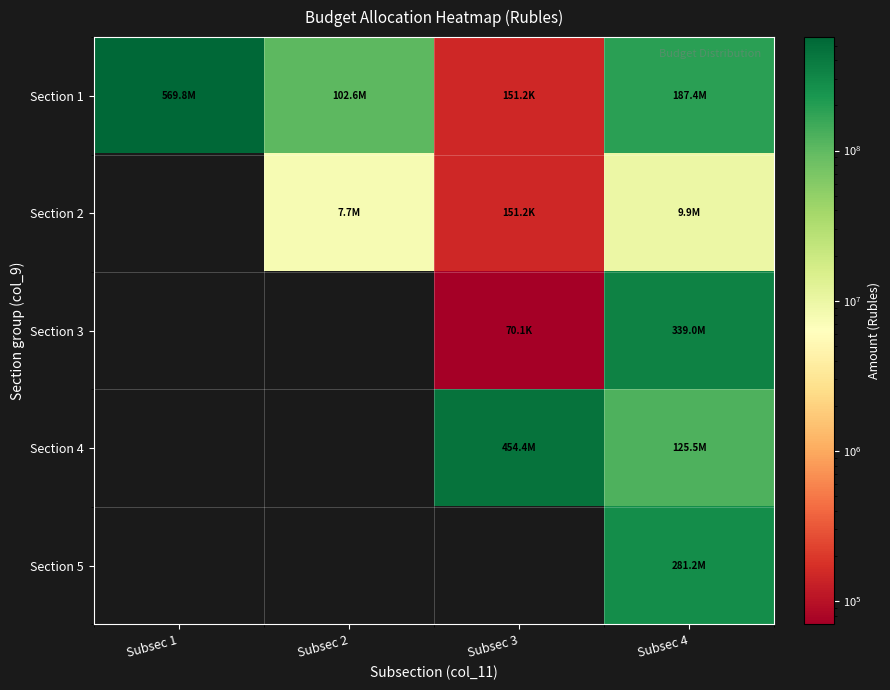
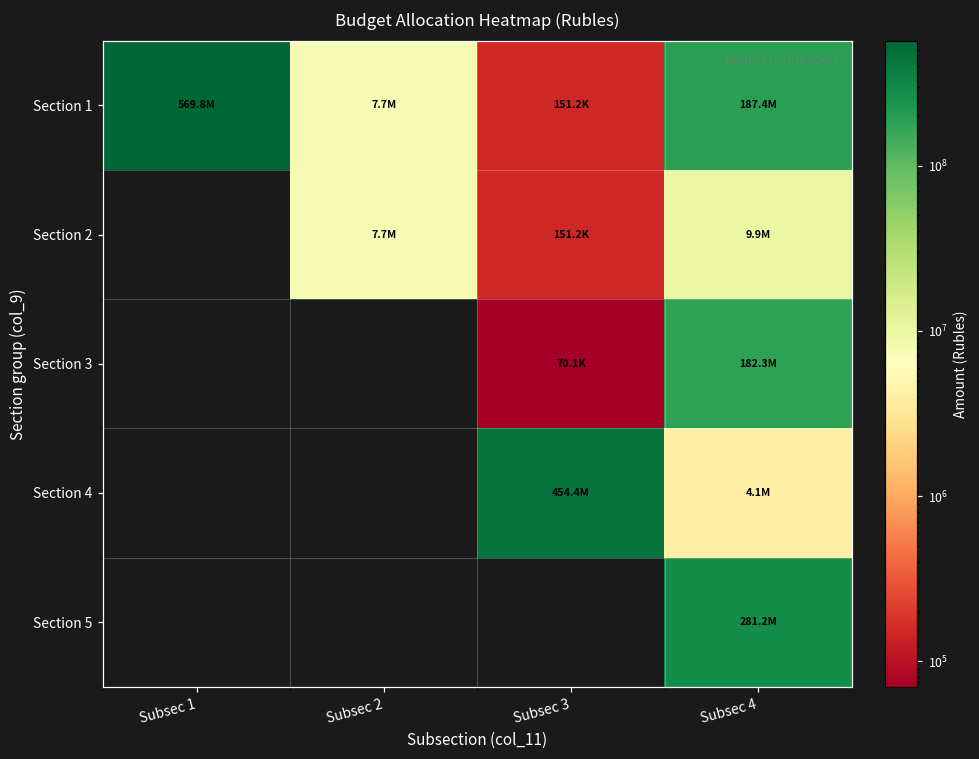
  {
    "Section 1": {
      "Subsec 1": "569.8M",
-     "Subsec 2": "102.6M",
+     "Subsec 2": "7.7M",
      "Subsec 3": "151.2K"
    },
    "Section 2": {
      "Subsec 2": "7.7M",
      "Subsec 3": "151.2K",
      "Subsec 4": "9.9M"
    },
    "Section 3": {
      "Subsec 3": "70.1K",
-     "Subsec 4": "339.0M"
+     "Subsec 4": "182.3M"
    },
    "Section 4": {
      "Subsec 3": "454.4M",
-     "Subsec 4": "125.5M"
+     "Subsec 4": "4.1M"
    },
    "Section 5": {
      "Subsec 4": "281.2M"
    }
  }
